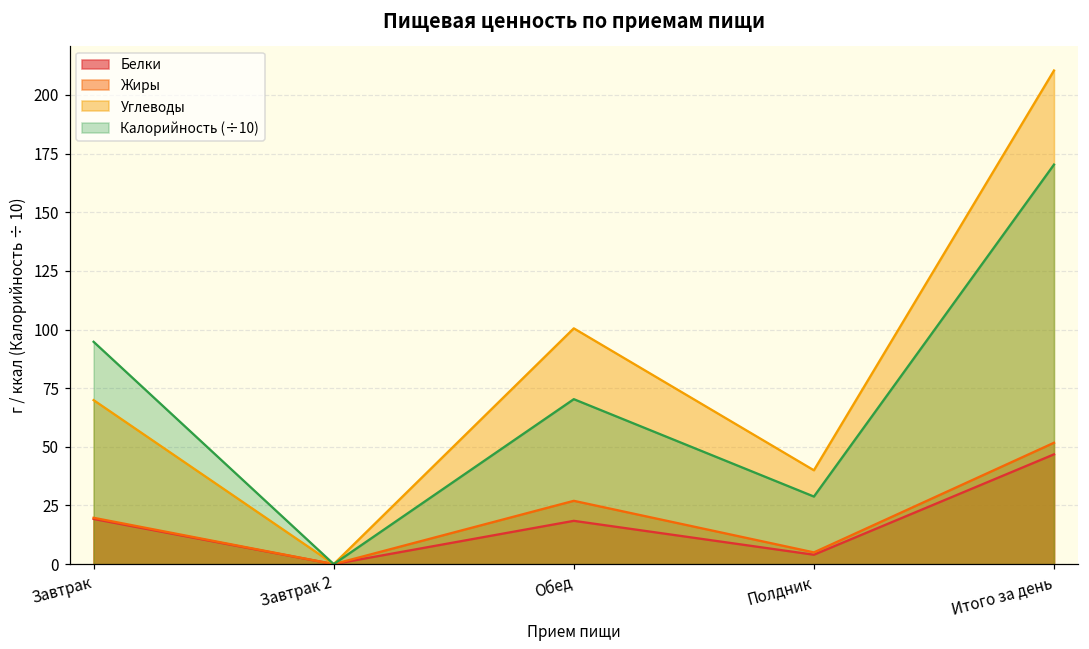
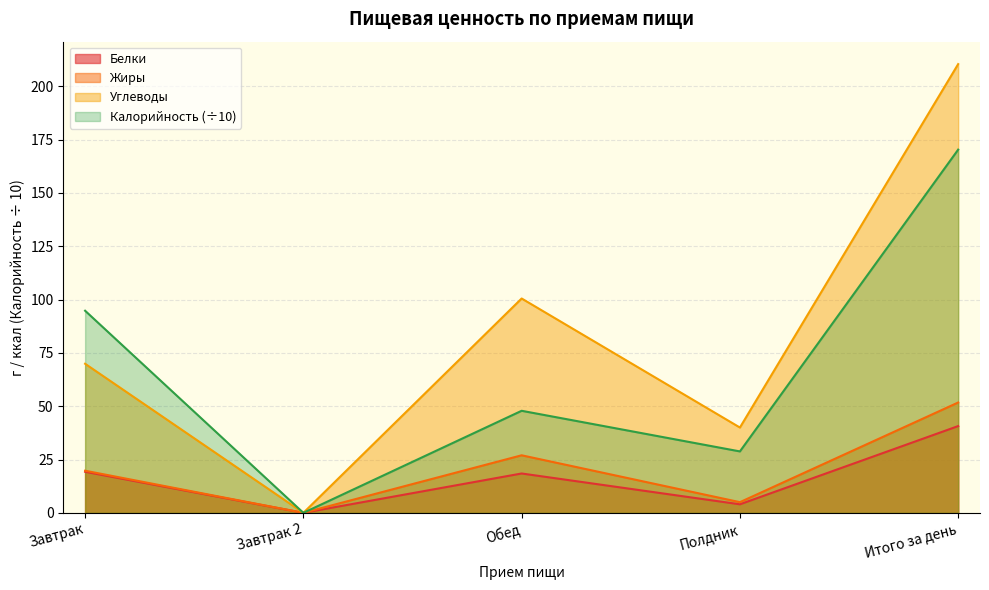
  {
    "Белки": {
      "Обед": 18,
-     "Итого за день": 47
+     "Итого за день": 41
    },
    "Калорийность (÷10)": {
      "Завтрак": 95,
-     "Обед": 70,
+     "Обед": 48,
      "Полдник": 29,
      "Итого за день": 170
    }
  }
